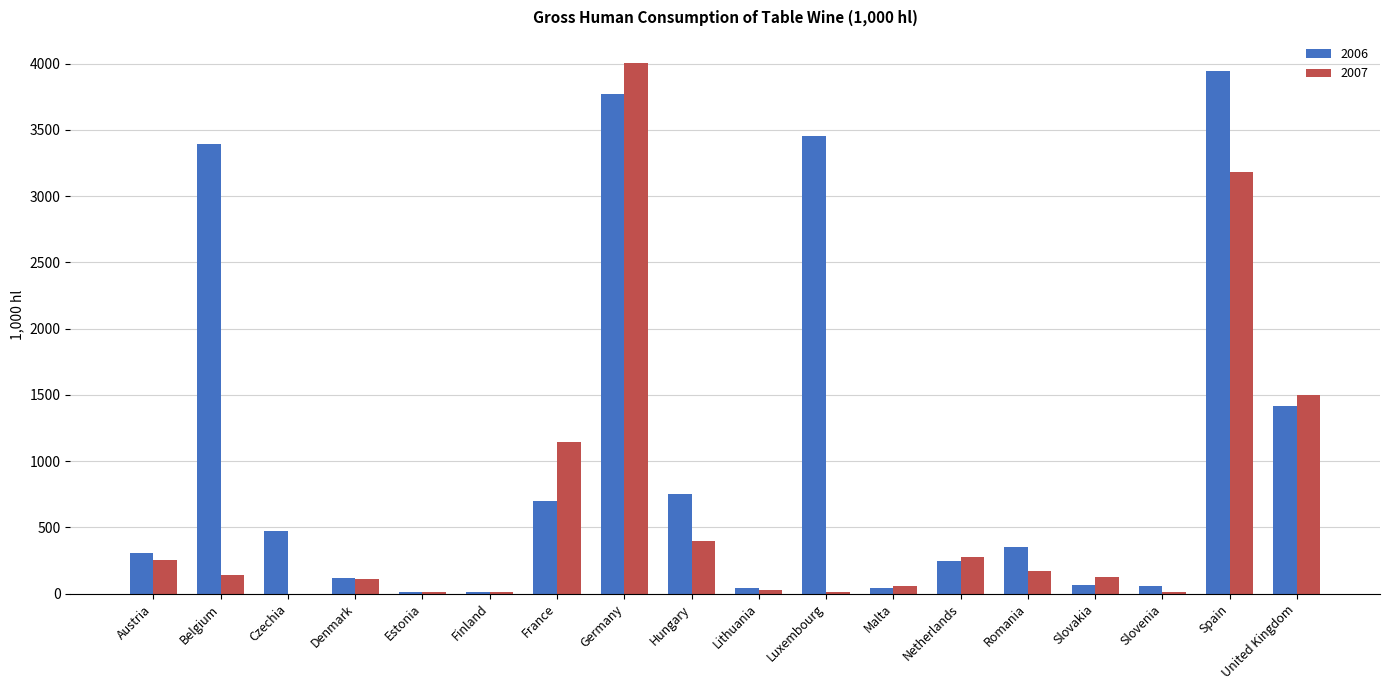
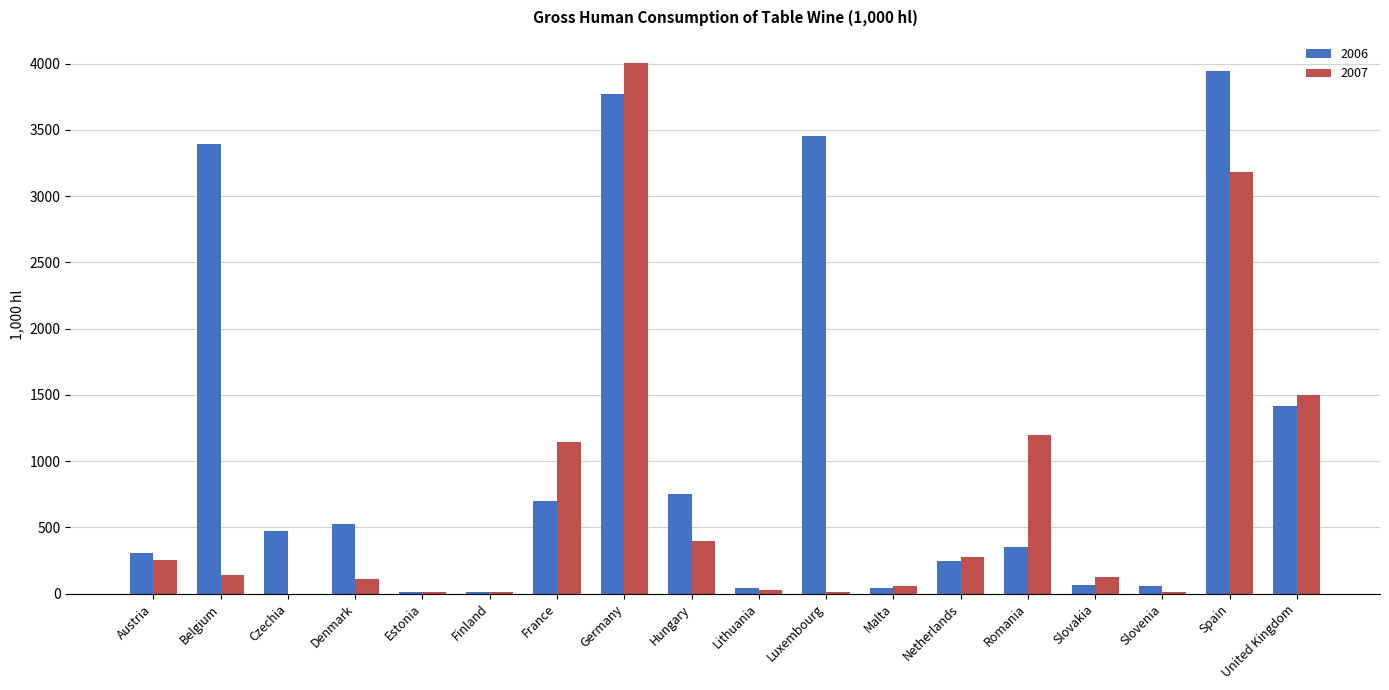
  {
    "2006": {
      "Austria": 310,
      "Belgium": 3390,
      "Czechia": 470,
-     "Denmark": 120,
+     "Denmark": 520,
      "France": 700,
      "Germany": 3770,
      "Hungary": 760,
      "Lithuania": 40,
      "Luxembourg": 3450,
      "Malta": 40,
      "Netherlands": 250,
      "Romania": 350,
      "Slovakia": 70,
      "Slovenia": 60,
      "Spain": 3950,
      "United Kingdom": 1420
    },
    "2007": {
      "Austria": 260,
      "Belgium": 140,
      "Czechia": 0,
      "Denmark": 110,
      "France": 1140,
      "Germany": 4000,
      "Hungary": 400,
      "Lithuania": 20,
      "Malta": 50,
      "Netherlands": 280,
-     "Romania": 170,
+     "Romania": 1200,
      "Slovakia": 120,
      "Spain": 3180,
      "United Kingdom": 1500
    }
  }
